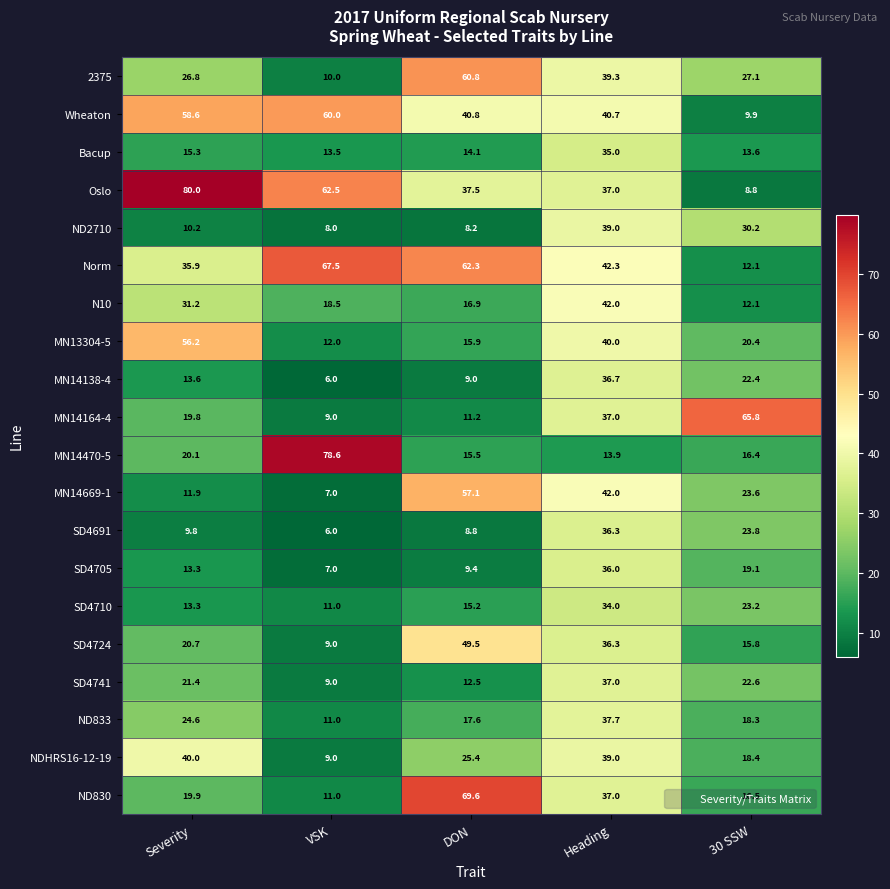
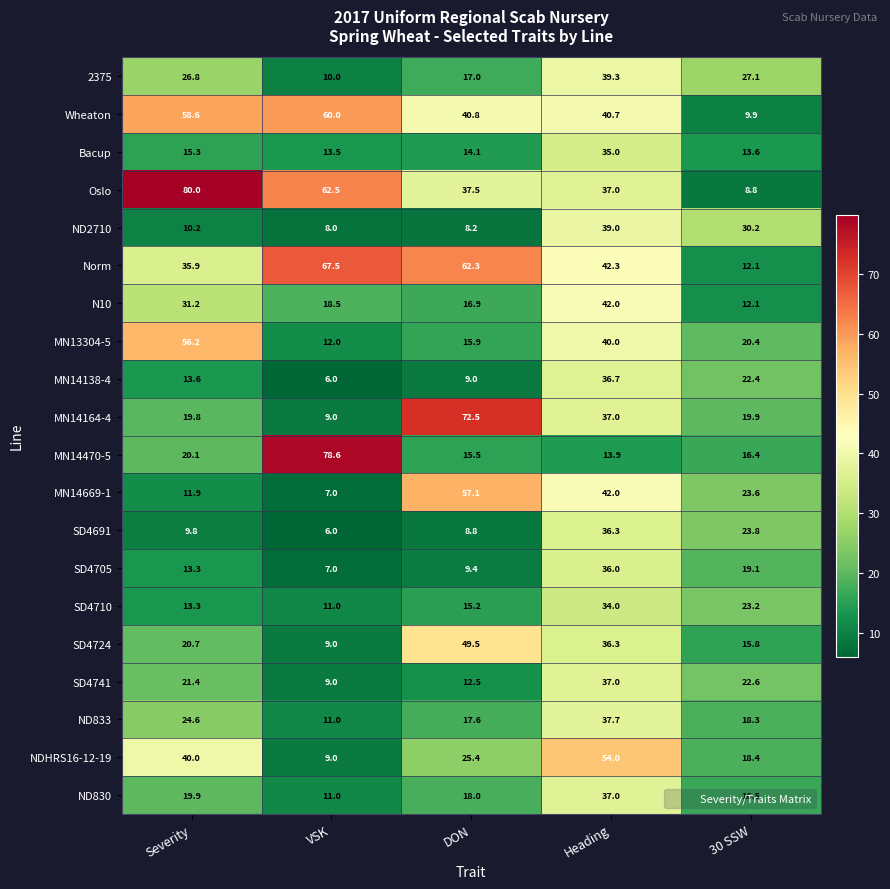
  {
    "2375": {
      "Severity": 26.8,
      "VSK": 10.0,
-     "DON": 60.8,
+     "DON": 17.0,
      "Heading": 39.3,
      "30 SSW": 27.1
    },
    "Wheaton": {
      "Severity": 58.6,
      "VSK": 60.0,
      "DON": 40.8,
      "Heading": 40.7,
      "30 SSW": 9.9
    },
    "Bacup": {
      "Severity": 15.3,
      "VSK": 13.5,
      "DON": 14.1,
      "Heading": 35.0,
      "30 SSW": 13.6
    },
    "Oslo": {
      "Severity": 80.0,
      "VSK": 62.5,
      "DON": 37.5,
      "Heading": 37.0,
      "30 SSW": 8.8
    },
    "ND2710": {
      "Severity": 10.2,
      "VSK": 8.0,
      "DON": 8.2,
      "Heading": 39.0,
      "30 SSW": 30.2
    },
    "Norm": {
      "Severity": 35.9,
      "VSK": 67.5,
      "DON": 62.3,
      "Heading": 42.3,
      "30 SSW": 12.1
    },
    "N10": {
      "Severity": 31.2,
      "VSK": 18.5,
      "DON": 16.9,
      "Heading": 42.0,
      "30 SSW": 12.1
    },
    "MN13304-5": {
      "Severity": 56.2,
      "VSK": 12.0,
      "DON": 15.9,
      "Heading": 40.0,
      "30 SSW": 20.4
    },
    "MN14138-4": {
      "Severity": 13.6,
      "VSK": 6.0,
      "DON": 9.0,
      "Heading": 36.7,
      "30 SSW": 22.4
    },
    "MN14164-4": {
      "Severity": 19.8,
      "VSK": 9.0,
-     "DON": 11.2,
+     "DON": 72.5,
      "Heading": 37.0,
-     "30 SSW": 65.8
+     "30 SSW": 19.9
    },
    "MN14470-5": {
      "Severity": 20.1,
      "VSK": 78.6,
      "DON": 15.5,
      "Heading": 13.9,
      "30 SSW": 16.4
    },
    "MN14669-1": {
      "Severity": 11.9,
      "VSK": 7.0,
      "DON": 57.1,
      "Heading": 42.0,
      "30 SSW": 23.6
    },
    "SD4691": {
      "Severity": 9.8,
      "VSK": 6.0,
      "DON": 8.8,
      "Heading": 36.3,
      "30 SSW": 23.8
    },
    "SD4705": {
      "Severity": 13.3,
      "VSK": 7.0,
      "DON": 9.4,
      "Heading": 36.0,
      "30 SSW": 19.1
    },
    "SD4710": {
      "Severity": 13.3,
      "VSK": 11.0,
      "DON": 15.2,
      "Heading": 34.0,
      "30 SSW": 23.2
    },
    "SD4724": {
      "Severity": 20.7,
      "VSK": 9.0,
      "DON": 49.5,
      "Heading": 36.3,
      "30 SSW": 15.8
    },
    "SD4741": {
      "Severity": 21.4,
      "VSK": 9.0,
      "DON": 12.5,
      "Heading": 37.0,
      "30 SSW": 22.6
    },
    "ND833": {
      "Severity": 24.6,
      "VSK": 11.0,
      "DON": 17.6,
      "Heading": 37.7,
      "30 SSW": 18.3
    },
    "NDHRS16-12-19": {
      "Severity": 40.0,
      "VSK": 9.0,
      "DON": 25.4,
-     "Heading": 39.0,
+     "Heading": 54.0,
      "30 SSW": 18.4
    },
    "ND830": {
      "Severity": 19.9,
      "VSK": 11.0,
-     "DON": 69.6,
+     "DON": 18.0,
      "Heading": 37.0
    }
  }
